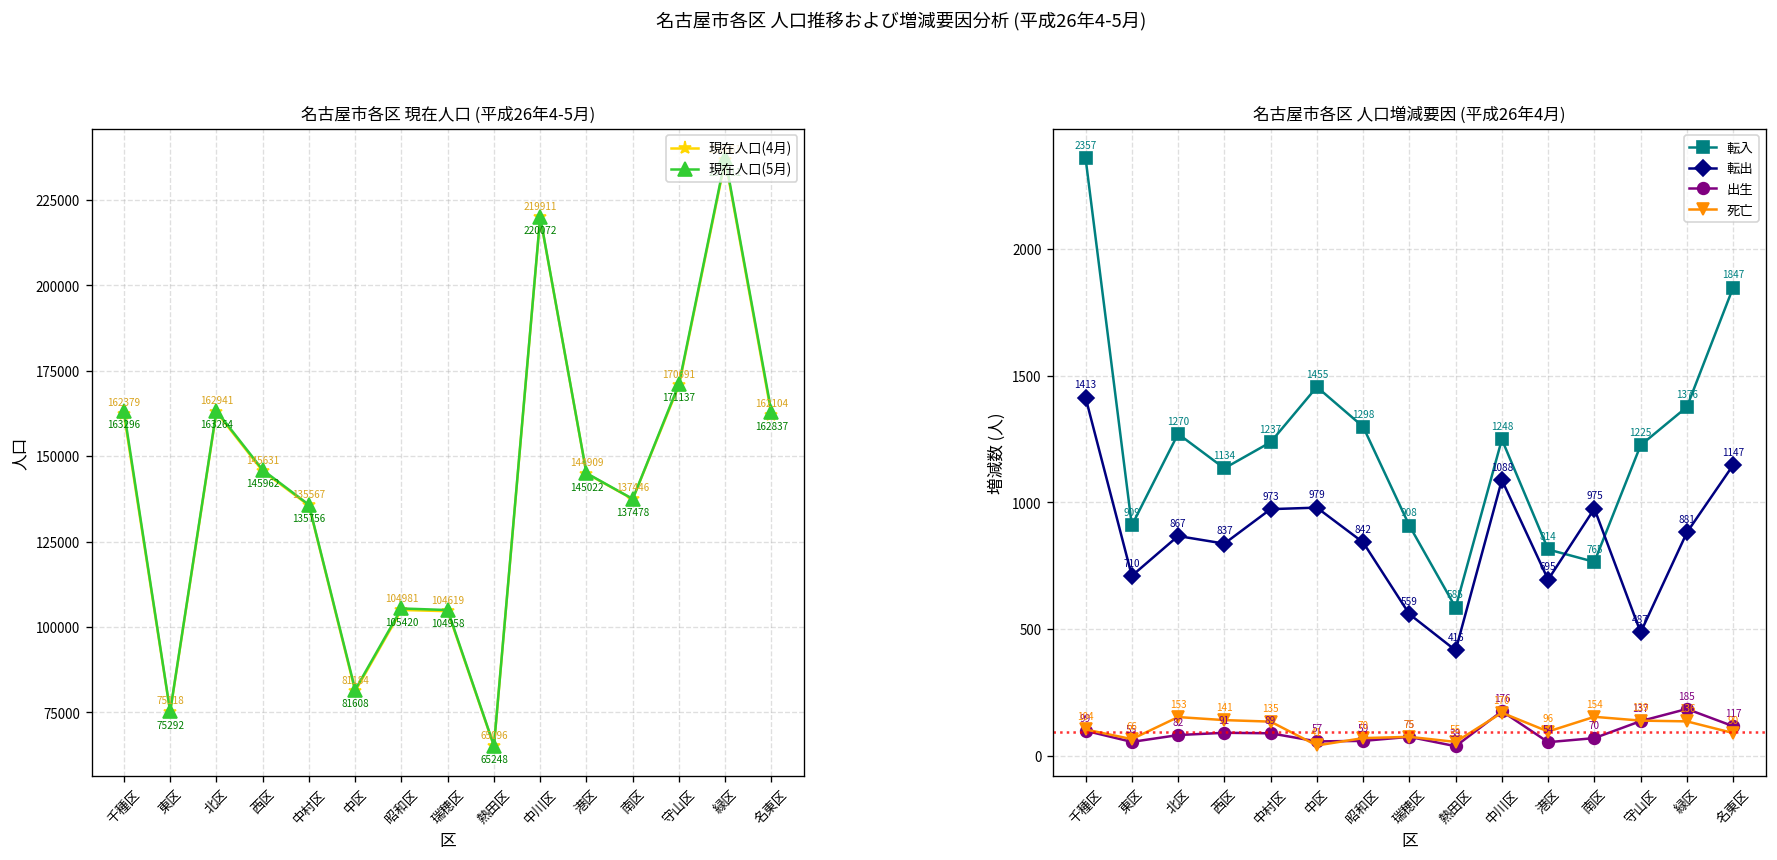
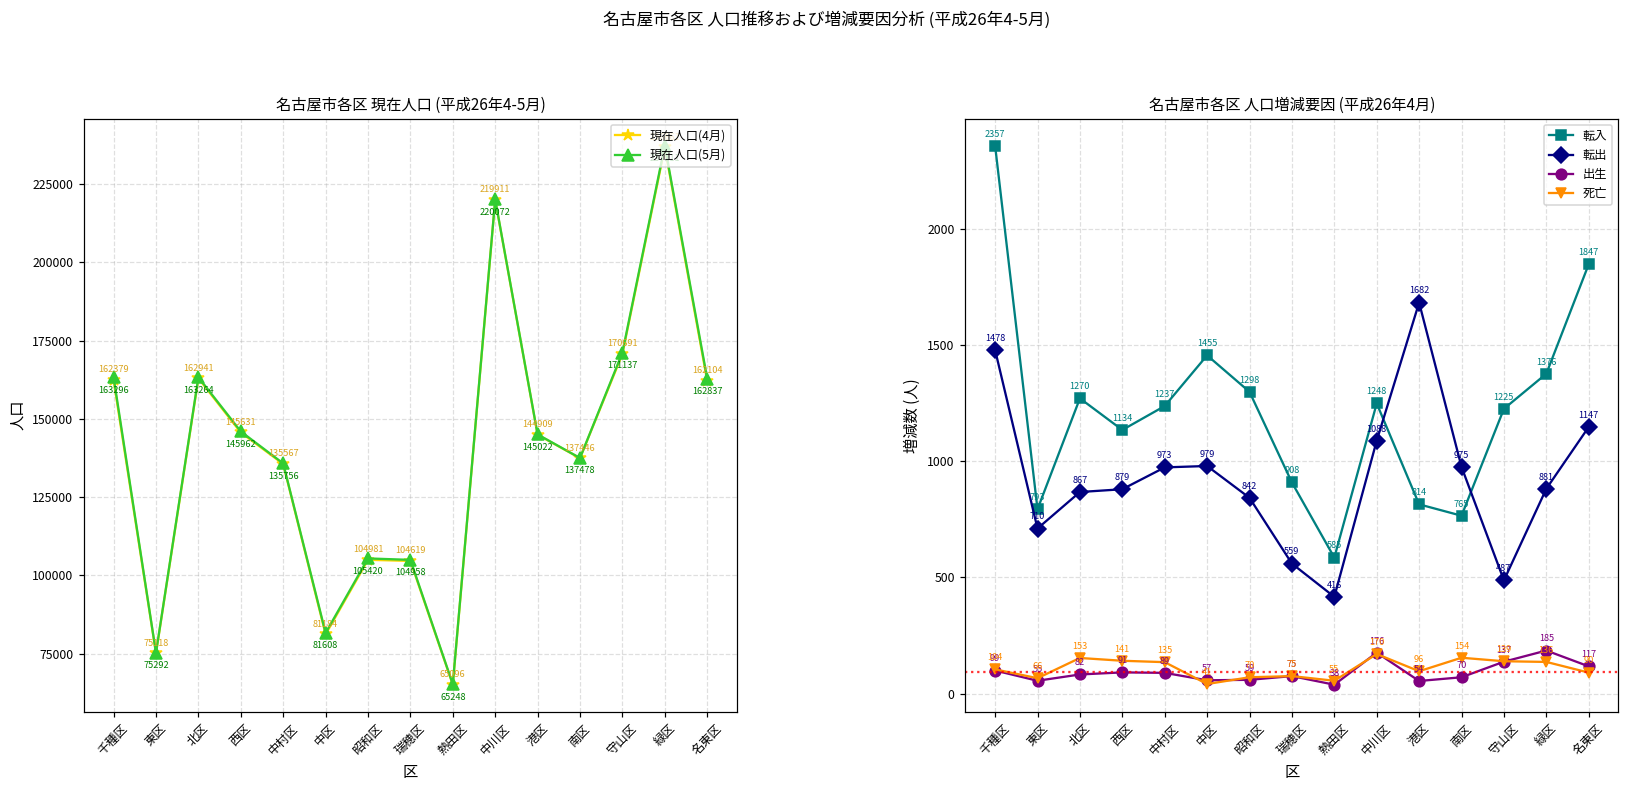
  {
    "名古屋市各区 現在人口 (平成26年4-5月)": {
      "現在人口(4月)": {
        "千種区": 162379
      },
      "現在人口(5月)": {
        "千種区": 163296
      }
    },
    "名古屋市各区 人口増減要因 (平成26年4月)": {
      "転入": {
        "千種区": 2357,
-       "東区": 909,
+       "東区": 793,
        "北区": 1270,
        "西区": 1134,
        "中村区": 1237,
        "中区": 1455,
        "昭和区": 1298,
        "瑞穂区": 908,
        "熱田区": 585,
        "中川区": 1248,
        "港区": 814,
        "南区": 765,
        "守山区": 1225,
        "緑区": 1376,
        "名東区": 1847
      },
      "転出": {
-       "千種区": 1413,
+       "千種区": 1478,
        "東区": 710,
        "北区": 867,
-       "西区": 837,
+       "西区": 879,
        "中村区": 973,
        "中区": 979,
        "昭和区": 842,
        "瑞穂区": 559,
        "熱田区": 416,
        "中川区": 1088,
-       "港区": 695,
+       "港区": 1682,
        "南区": 975,
        "守山区": 487,
        "緑区": 881,
        "名東区": 1147
      },
      "出生": {
        "南区": 70,
        "緑区": 185
      },
      "死亡": {
        "北区": 153,
        "西区": 141,
        "中村区": 135,
        "港区": 96,
        "南区": 154
      }
    }
  }
